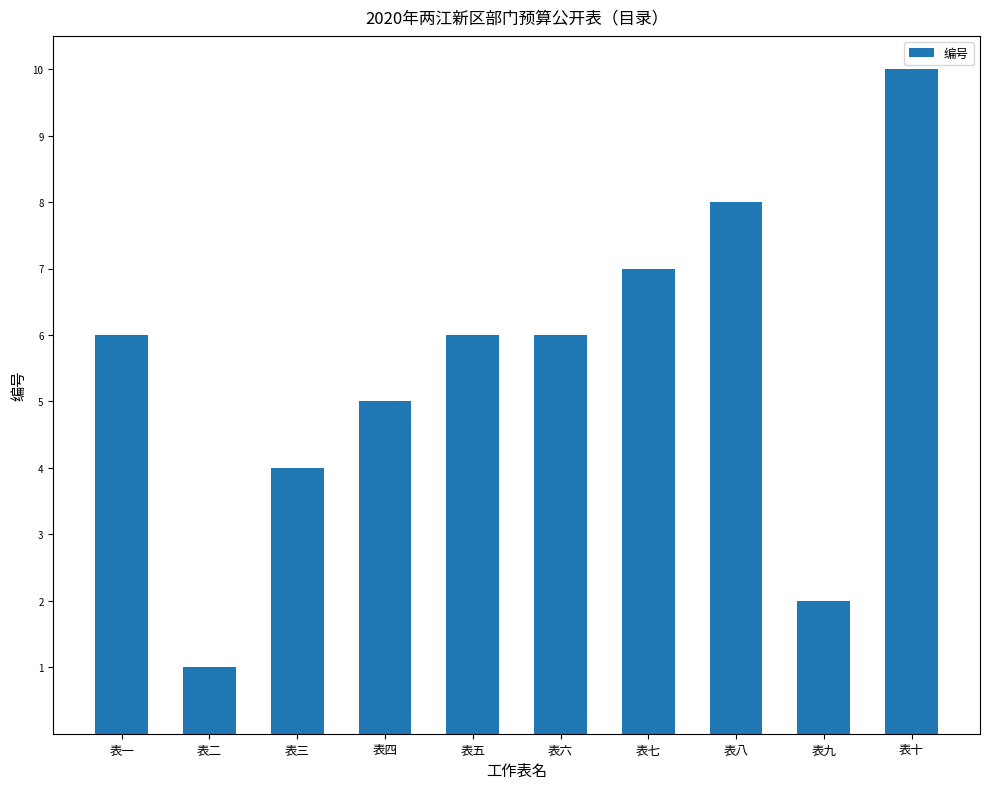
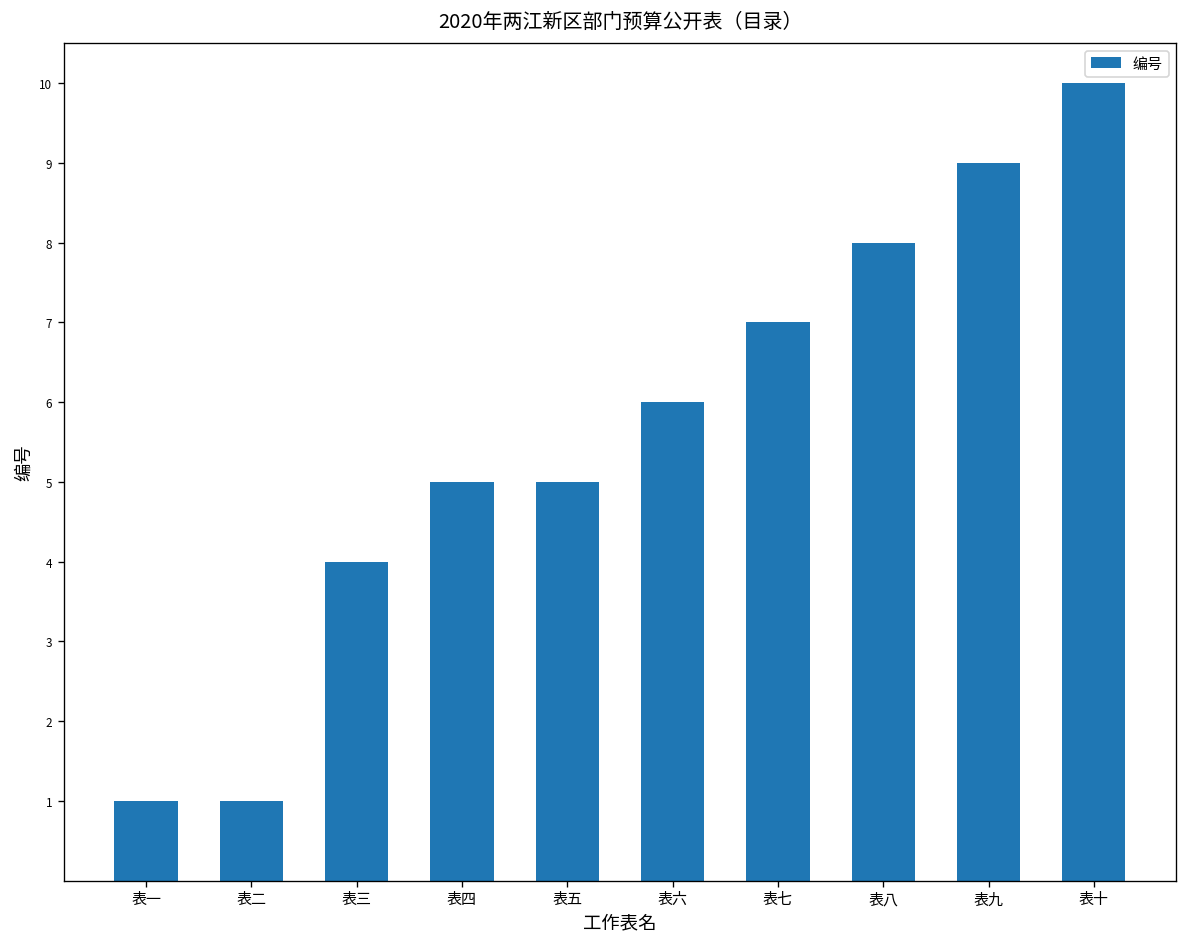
  {
-   "表一": 6,
+   "表一": 1,
    "表二": 1,
    "表三": 4,
    "表四": 5,
-   "表五": 6,
+   "表五": 5,
    "表六": 6,
    "表七": 7,
    "表八": 8,
-   "表九": 2,
+   "表九": 9,
    "表十": 10
  }
